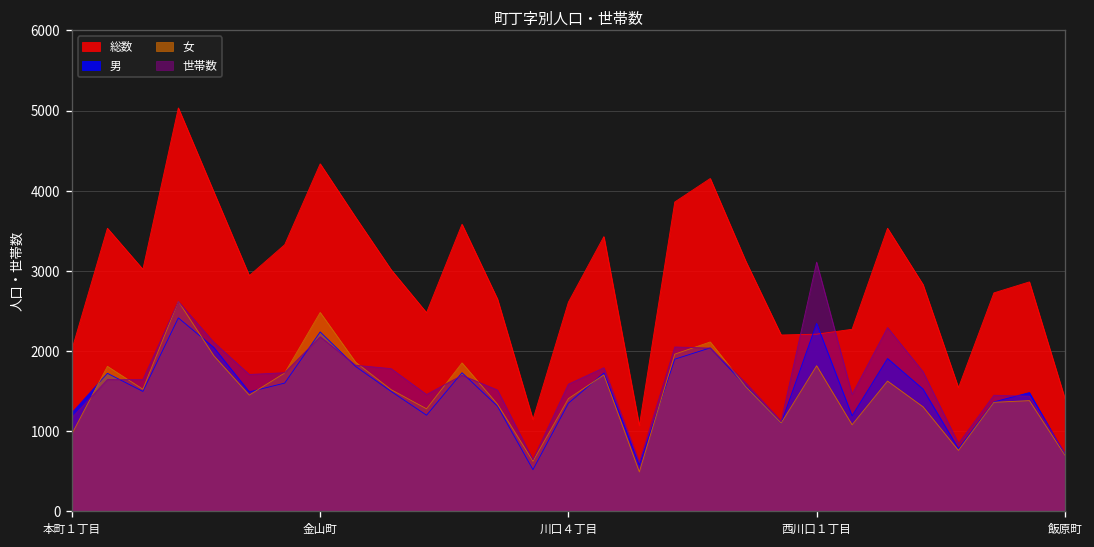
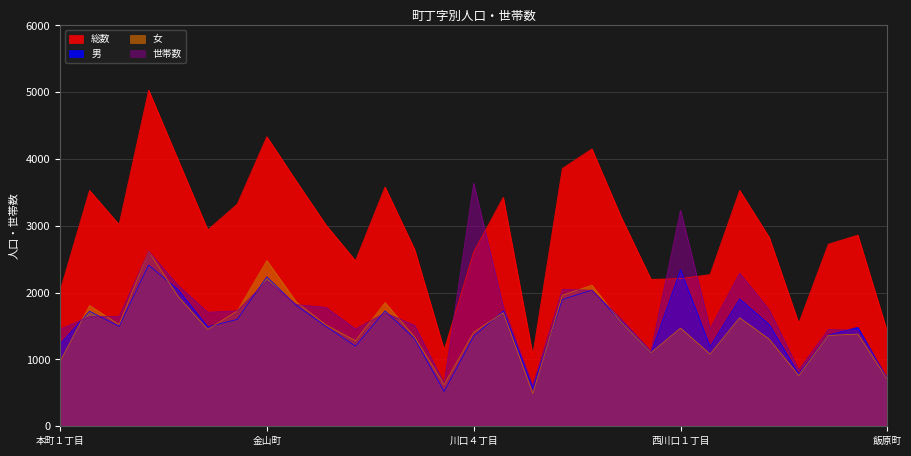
  {
    "総数": {
      "本町１丁目": 2000,
      "金山町": 4300,
      "川口４丁目": 2600,
      "西川口１丁目": 2200,
      "飯原町": 1400
    },
    "男": {
      "本町１丁目": 1200,
      "金山町": 2200,
      "川口４丁目": 1300,
      "西川口１丁目": 2300
    },
    "女": {
      "本町１丁目": 1000,
      "金山町": 2500,
      "川口４丁目": 1400,
-     "西川口１丁目": 1800
+     "西川口１丁目": 1500
    },
    "世帯数": {
-     "本町１丁目": 1200,
+     "本町１丁目": 1500,
      "金山町": 2200,
-     "川口４丁目": 1600,
-     "西川口１丁目": 3100
+     "川口４丁目": 3600,
+     "西川口１丁目": 3200
    }
  }
